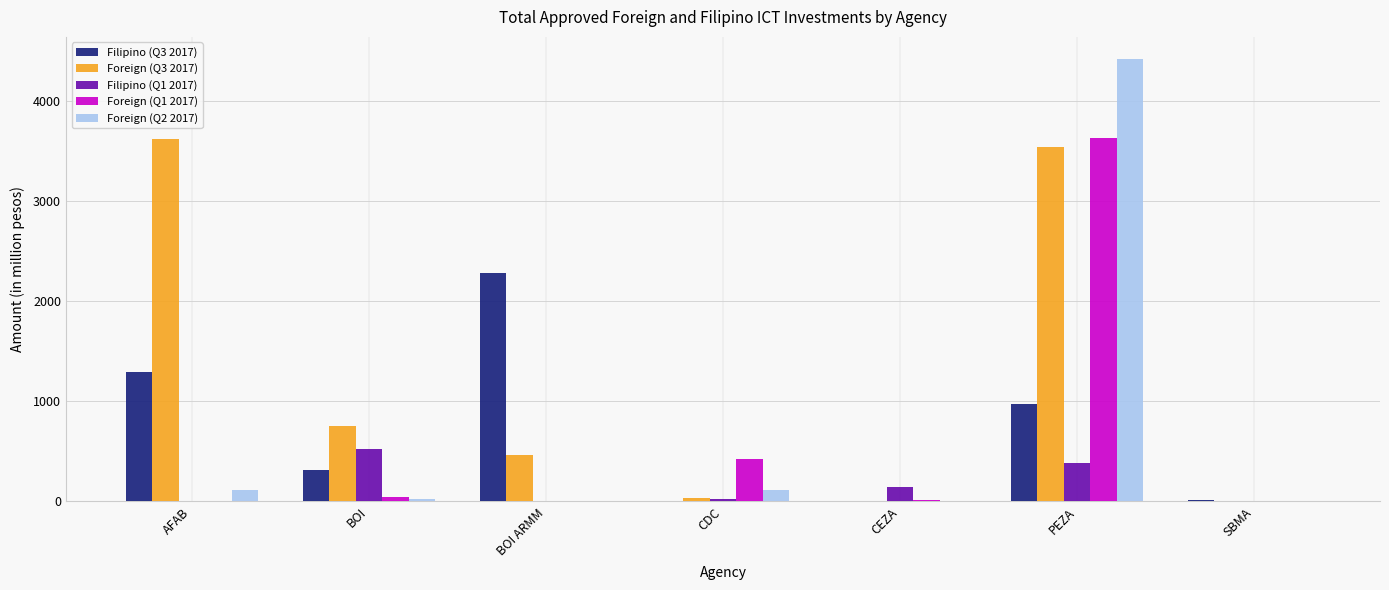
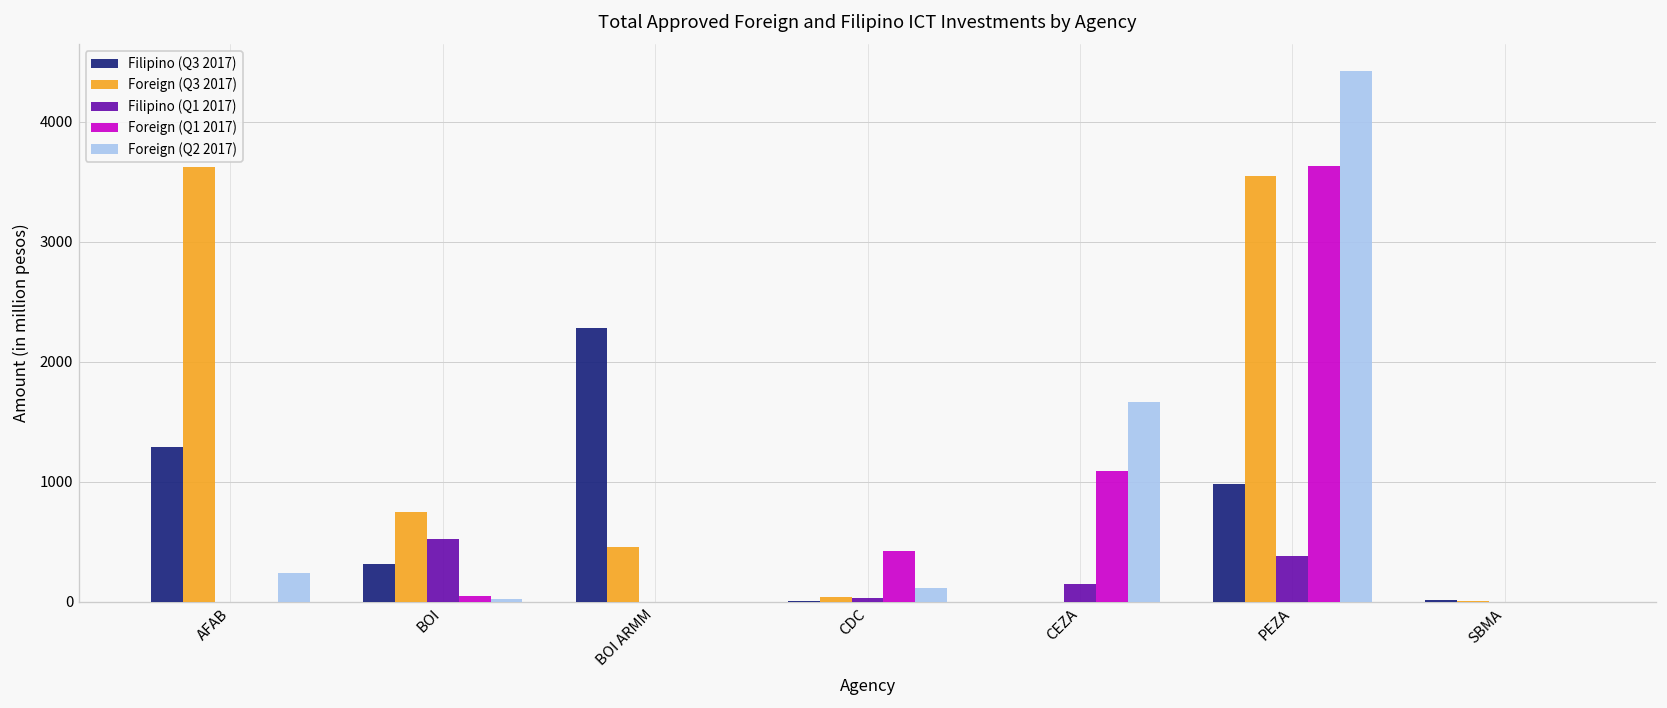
  {
    "Filipino (Q3 2017)": {
      "AFAB": 1290,
      "BOI": 310,
      "BOI ARMM": 2280,
      "CEZA": 0,
      "PEZA": 980
    },
    "Foreign (Q3 2017)": {
      "AFAB": 3630,
      "BOI": 750,
      "BOI ARMM": 460,
      "CDC": 40,
      "CEZA": 0,
      "PEZA": 3550
    },
    "Filipino (Q1 2017)": {
      "AFAB": 0,
      "BOI": 520,
      "BOI ARMM": 0,
      "CDC": 30,
      "CEZA": 140,
      "PEZA": 380
    },
    "Foreign (Q1 2017)": {
      "AFAB": 0,
      "BOI": 50,
      "BOI ARMM": 0,
      "CDC": 420,
-     "CEZA": 20,
+     "CEZA": 1090,
      "PEZA": 3630,
      "SBMA": 0
    },
    "Foreign (Q2 2017)": {
-     "AFAB": 110,
+     "AFAB": 240,
      "BOI ARMM": 0,
      "CDC": 110,
-     "CEZA": 10,
+     "CEZA": 1670,
      "PEZA": 4420,
      "SBMA": 0
    }
  }
